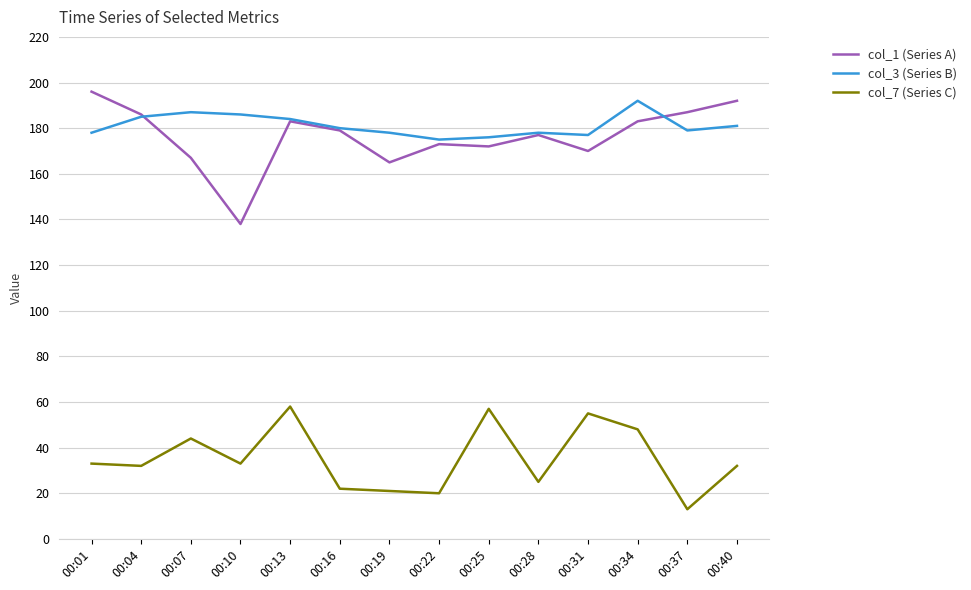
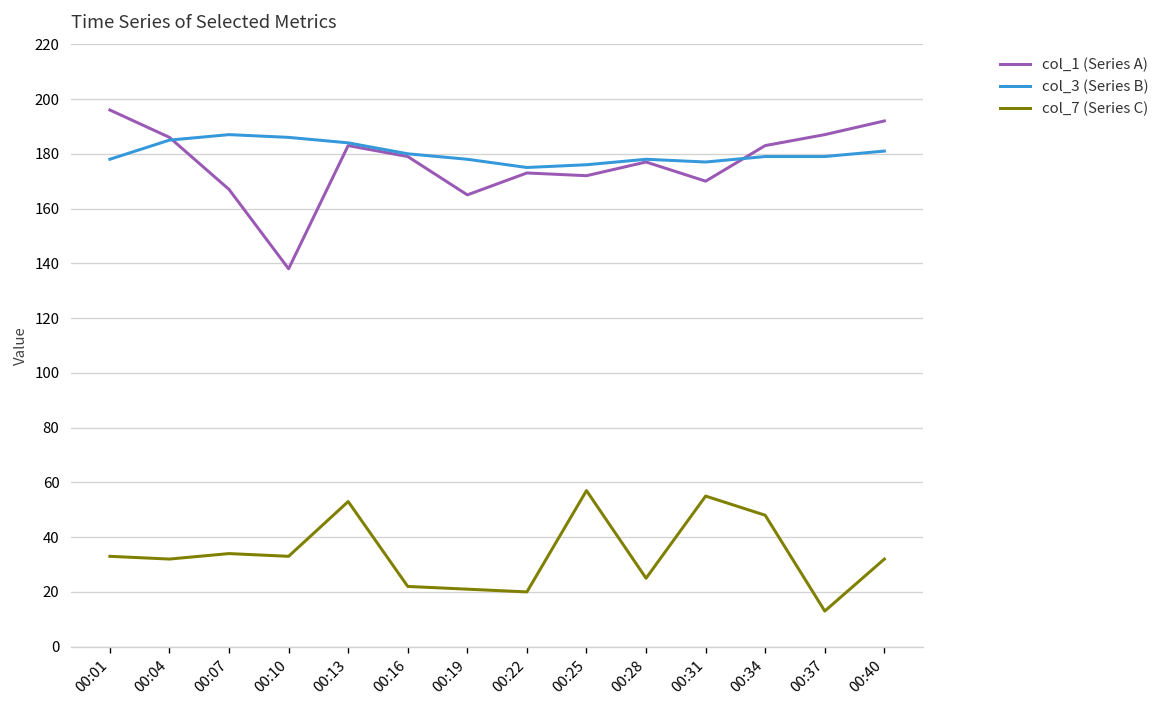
  {
    "col_1 (Series A)": {
      "00:01": 196,
      "00:07": 167,
      "00:10": 138,
      "00:19": 165,
      "00:22": 173,
      "00:25": 172,
      "00:31": 170,
      "00:34": 183,
      "00:37": 187,
      "00:40": 192
    },
    "col_3 (Series B)": {
      "00:01": 178,
      "00:07": 187,
      "00:10": 186,
      "00:19": 178,
      "00:22": 175,
      "00:25": 176,
      "00:31": 177,
-     "00:34": 192,
+     "00:34": 179,
      "00:37": 179,
      "00:40": 181
    },
    "col_7 (Series C)": {
      "00:01": 33,
      "00:04": 32,
-     "00:07": 44,
+     "00:07": 34,
      "00:10": 33,
-     "00:13": 58,
+     "00:13": 53,
      "00:16": 22,
      "00:19": 21,
      "00:22": 20,
      "00:25": 57,
      "00:28": 25,
      "00:31": 55,
      "00:34": 48,
      "00:37": 13,
      "00:40": 32
    }
  }
